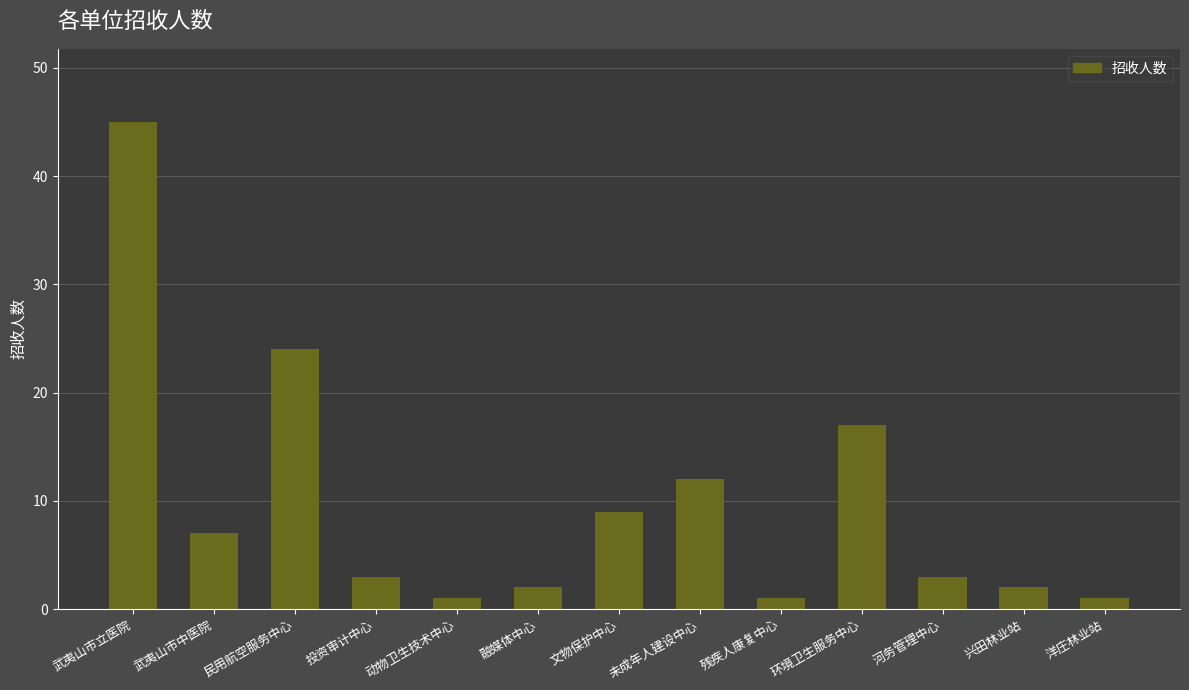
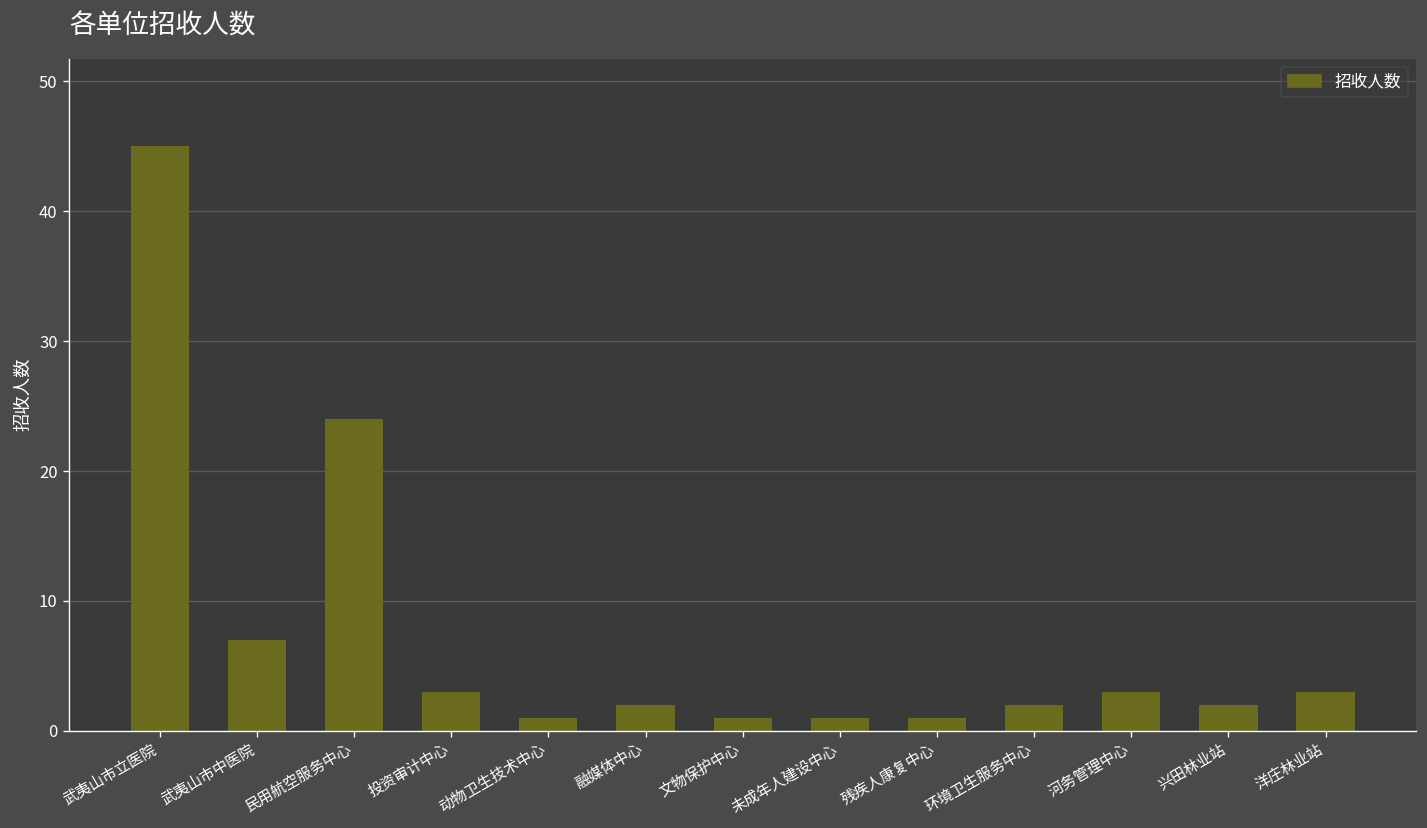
  {
    "武夷山市立医院": 45,
    "武夷山市中医院": 7,
    "民用航空服务中心": 24,
    "投资审计中心": 3,
    "动物卫生技术中心": 1,
    "融媒体中心": 2,
-   "文物保护中心": 9,
-   "未成年人建设中心": 12,
+   "文物保护中心": 1,
+   "未成年人建设中心": 1,
    "残疾人康复中心": 1,
-   "环境卫生服务中心": 17,
+   "环境卫生服务中心": 2,
    "河务管理中心": 3,
    "兴田林业站": 2,
-   "洋庄林业站": 1
+   "洋庄林业站": 3
  }
